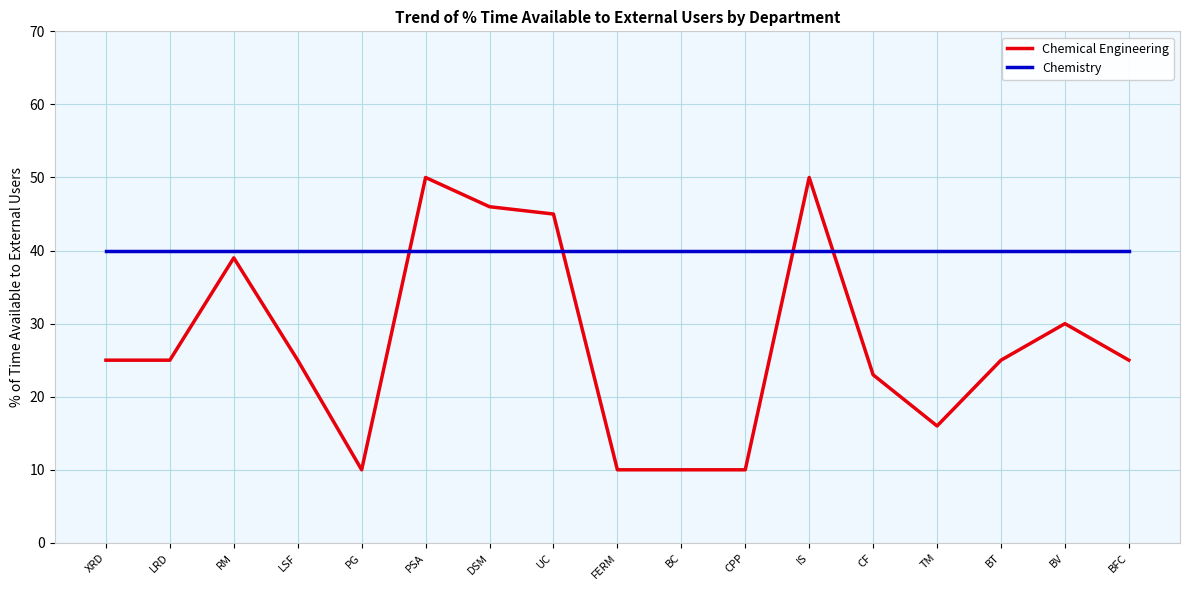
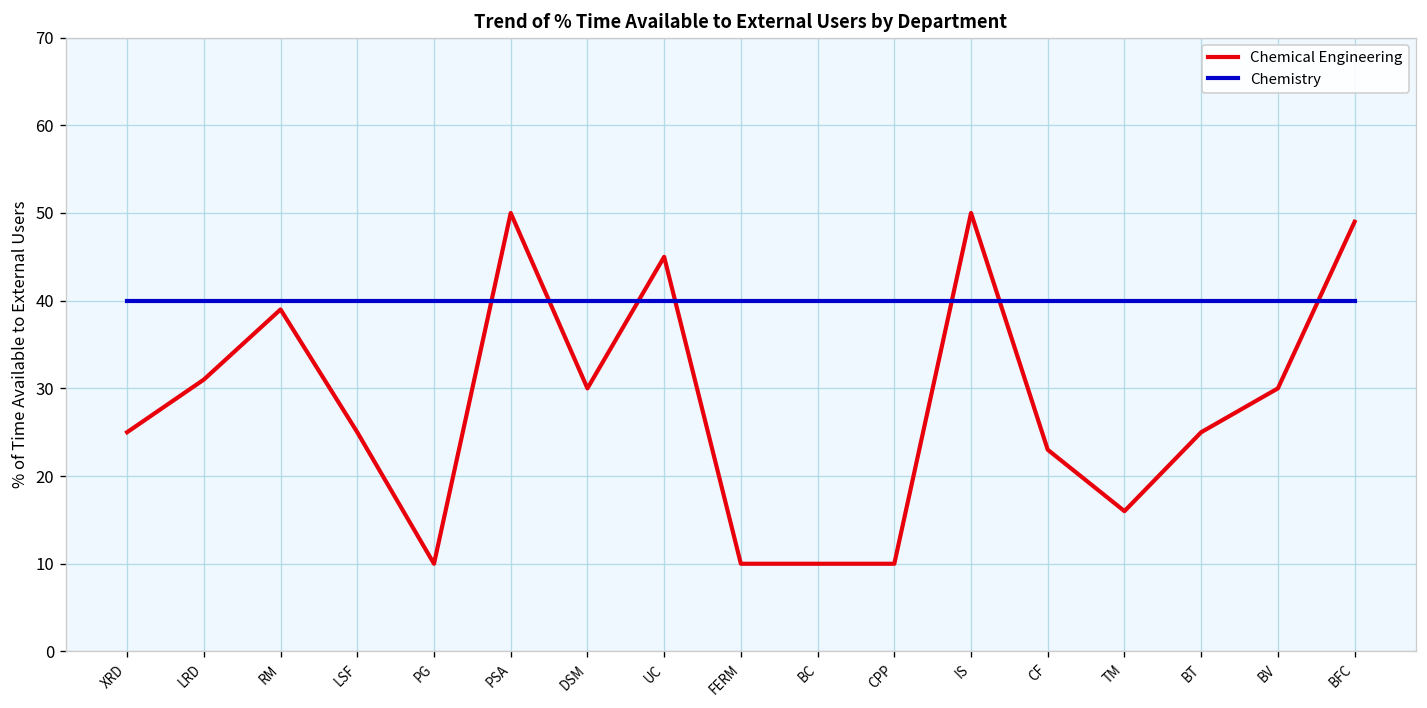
  {
    "Chemical Engineering": {
      "XRD": 25,
-     "LRD": 25,
+     "LRD": 31,
      "RM": 39,
      "LSF": 25,
      "PG": 10,
      "PSA": 50,
-     "DSM": 46,
+     "DSM": 30,
      "UC": 45,
      "FERM": 10,
      "BC": 10,
      "CPP": 10,
      "IS": 50,
      "CF": 23,
      "TM": 16,
      "BT": 25,
      "BV": 30,
-     "BFC": 25
+     "BFC": 49
    },
    "Chemistry": {
      "XRD": 40,
      "LRD": 40,
      "RM": 40,
      "LSF": 40,
      "PG": 40,
      "PSA": 40,
      "DSM": 40,
      "UC": 40,
      "FERM": 40,
      "BC": 40,
      "CPP": 40,
      "IS": 40,
      "CF": 40,
      "TM": 40,
      "BT": 40,
      "BV": 40,
      "BFC": 40
    }
  }
